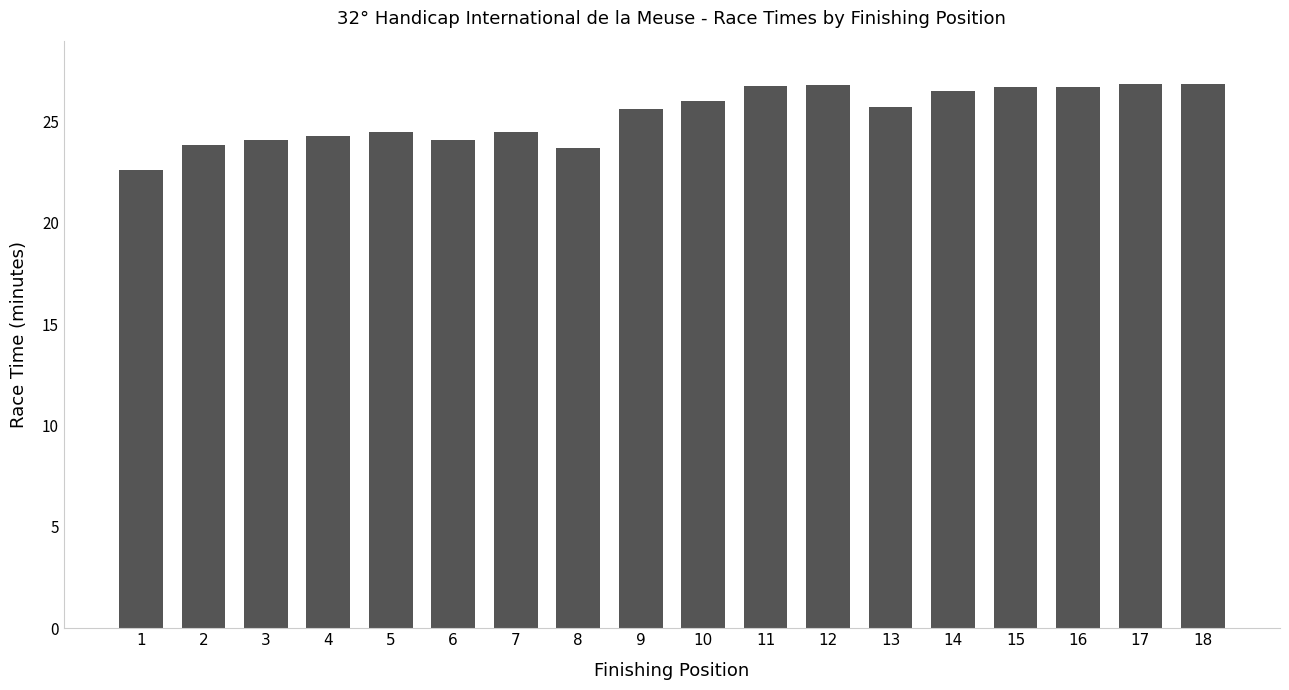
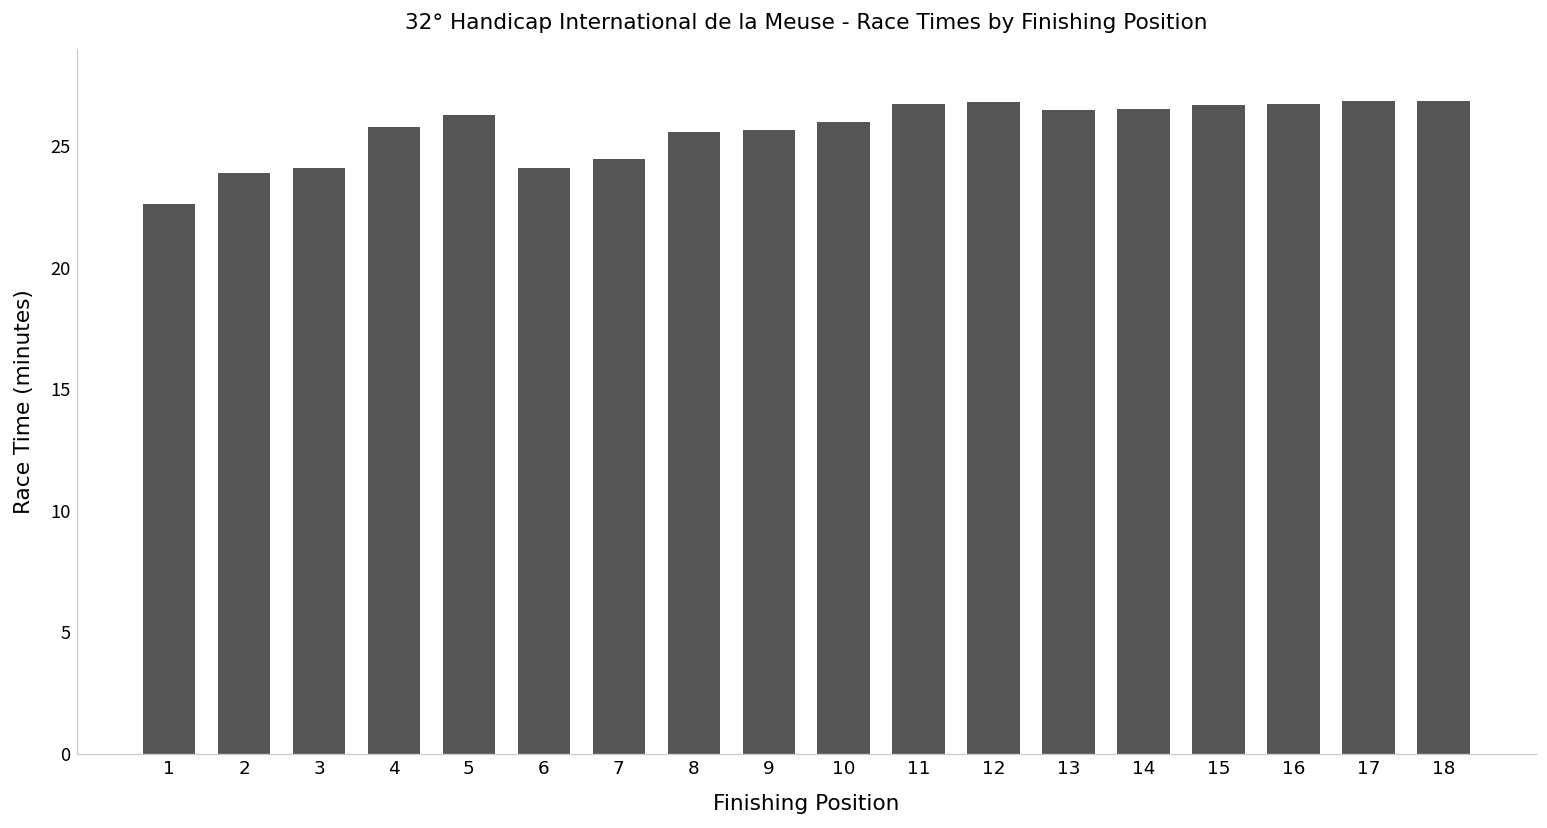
  {
    "1": 22.6,
    "2": 23.9,
    "3": 24.1,
-   "4": 24.3,
-   "5": 24.5,
+   "4": 25.8,
+   "5": 26.3,
    "6": 24.1,
    "7": 24.5,
-   "8": 23.7,
+   "8": 25.6,
    "9": 25.7,
    "10": 26.0,
    "11": 26.7,
    "12": 26.8,
-   "13": 25.7,
+   "13": 26.5,
    "14": 26.5,
    "15": 26.7,
    "16": 26.7,
    "17": 26.9,
    "18": 26.9
  }
